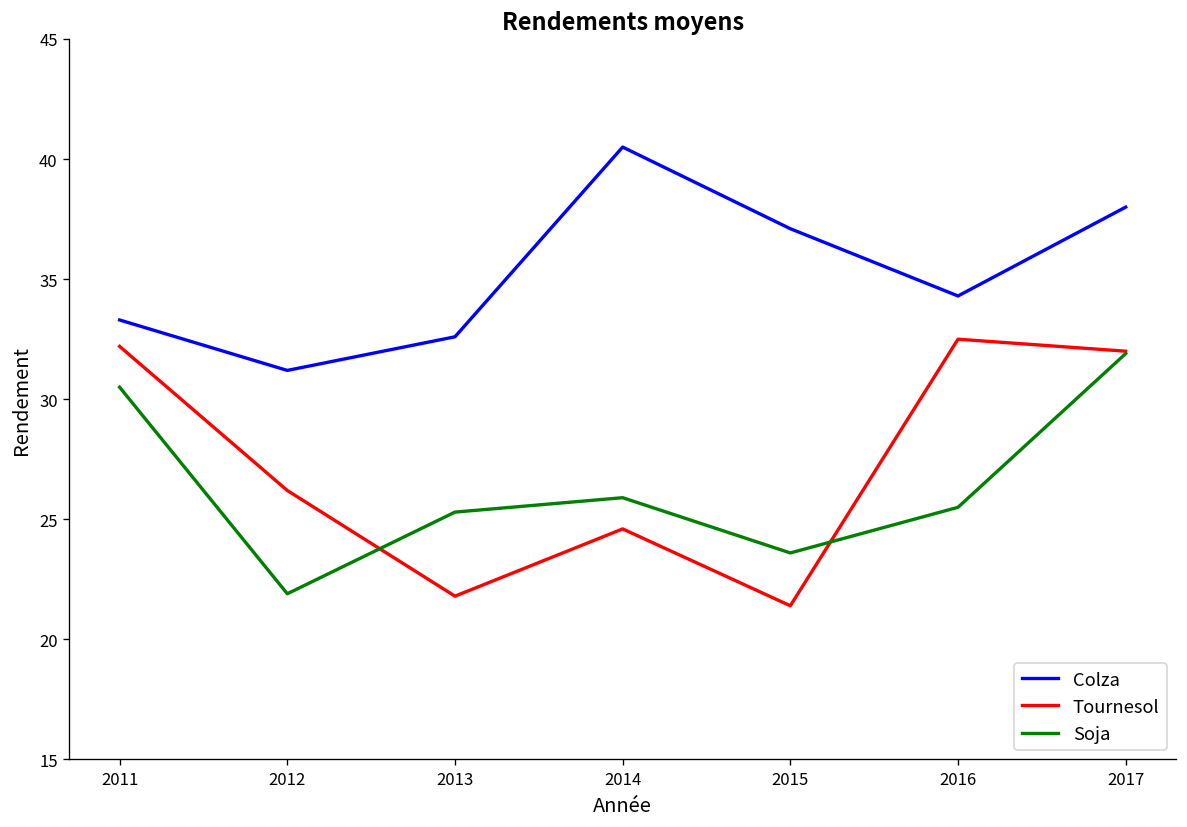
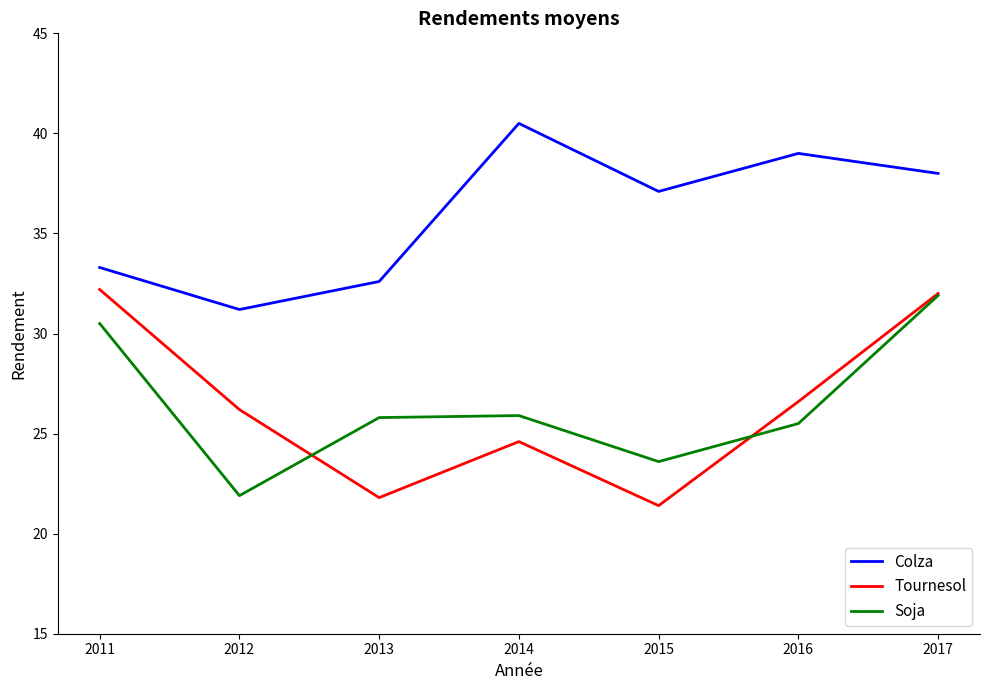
  {
    "Colza": {
      "2011": 33.3,
      "2012": 31.2,
      "2013": 32.6,
      "2014": 40.5,
      "2015": 37.1,
-     "2016": 34.3,
+     "2016": 39.0,
      "2017": 38.0
    },
    "Tournesol": {
      "2011": 32.2,
      "2012": 26.2,
      "2013": 21.8,
      "2014": 24.6,
      "2015": 21.4,
-     "2016": 32.5
+     "2016": 26.6
    },
    "Soja": {
      "2011": 30.5,
      "2012": 21.9,
-     "2013": 25.3,
+     "2013": 25.8,
      "2014": 25.9,
      "2015": 23.6,
      "2016": 25.5
    }
  }
